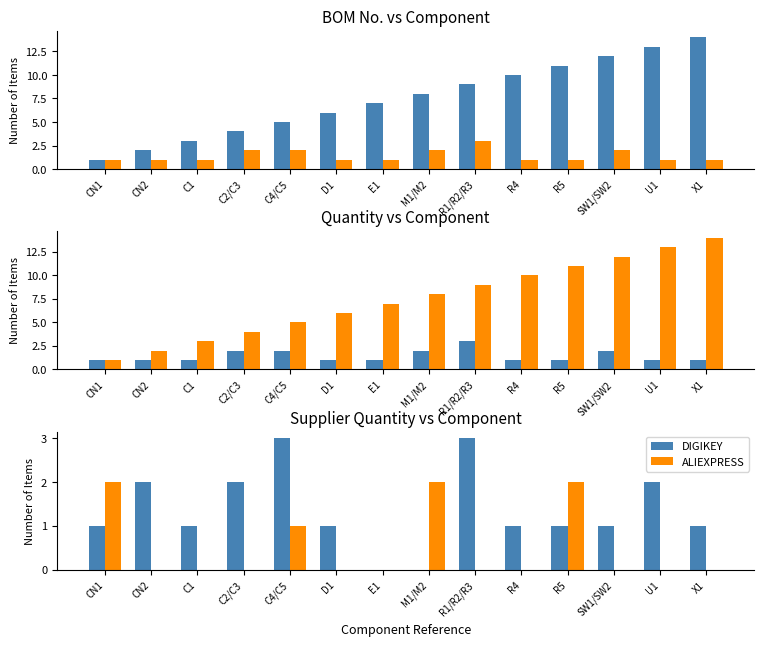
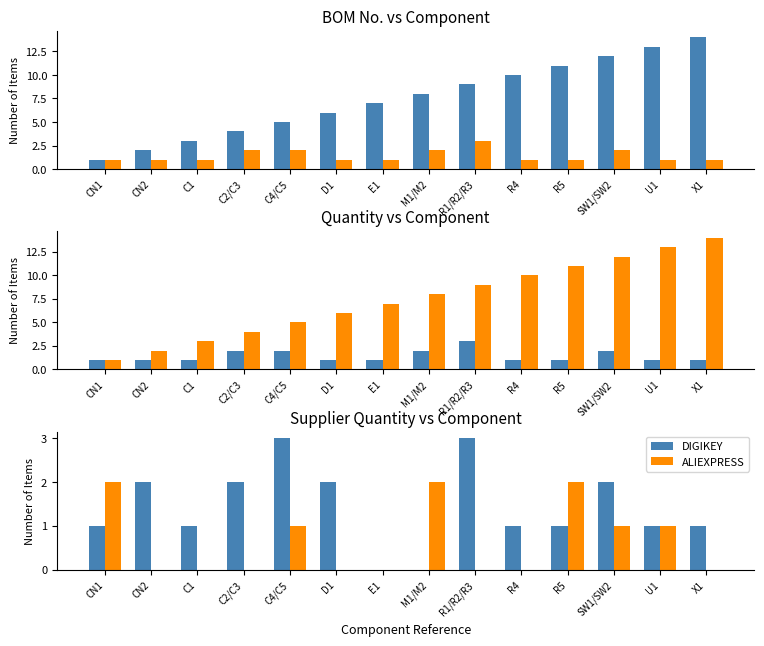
  {
    "Supplier Quantity vs Component": {
      "DIGIKEY": {
        "CN1": 1,
        "CN2": 2,
        "C1": 1,
        "C2/C3": 2,
        "C4/C5": 3,
-       "D1": 1,
+       "D1": 2,
        "E1": 0,
        "M1/M2": 0,
        "R1/R2/R3": 3,
        "R4": 1,
        "R5": 1,
-       "SW1/SW2": 1,
-       "U1": 2,
+       "SW1/SW2": 2,
+       "U1": 1,
        "X1": 1
      },
      "ALIEXPRESS": {
        "CN1": 2,
        "CN2": 0,
        "C1": 0,
        "C2/C3": 0,
        "C4/C5": 1,
        "D1": 0,
        "E1": 0,
        "M1/M2": 2,
        "R1/R2/R3": 0,
        "R4": 0,
        "R5": 2,
-       "SW1/SW2": 0,
-       "U1": 0,
+       "SW1/SW2": 1,
+       "U1": 1,
        "X1": 0
      }
    }
  }
